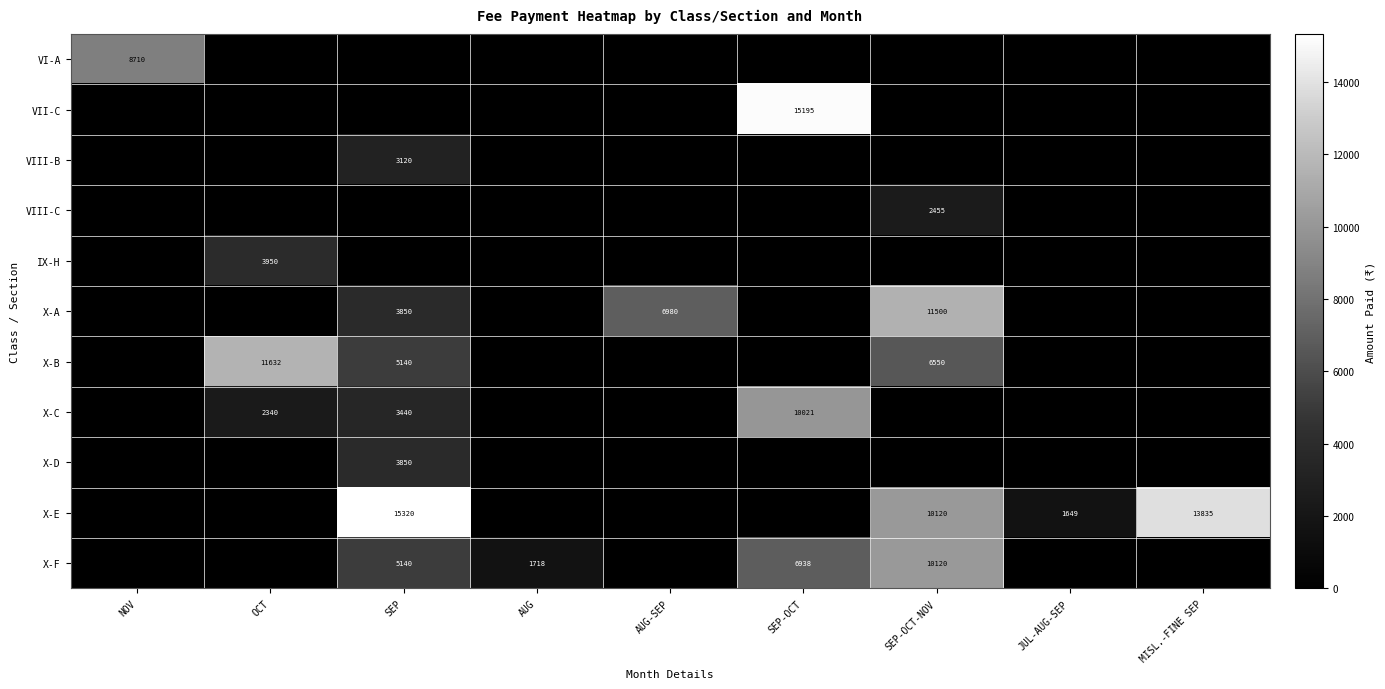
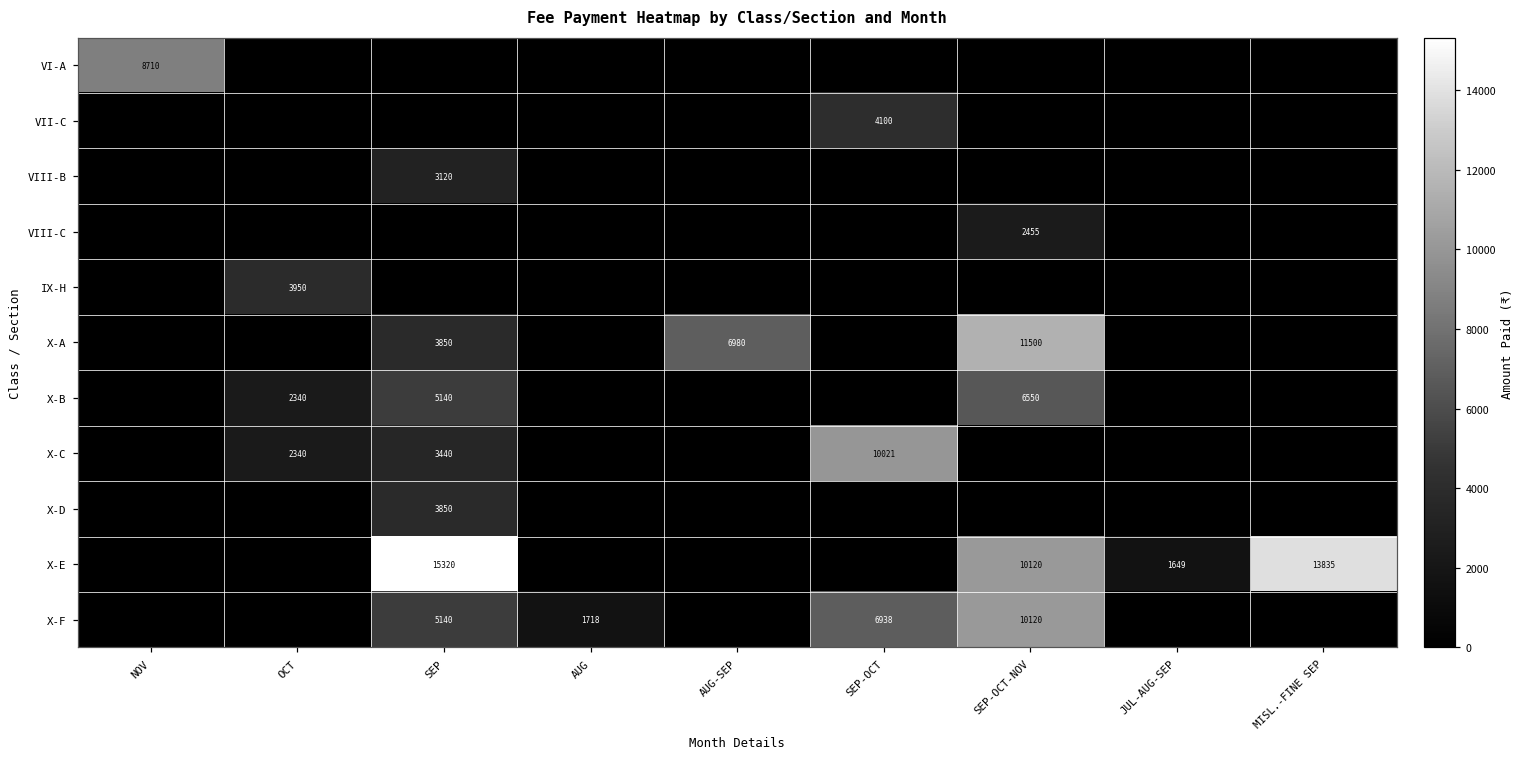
  {
    "VI-A": {
      "NOV": 8710
    },
    "VII-C": {
-     "SEP-OCT": 15195
+     "SEP-OCT": 4100
    },
    "VIII-B": {
      "SEP": 3120
    },
    "VIII-C": {
      "SEP-OCT-NOV": 2455
    },
    "IX-H": {
      "OCT": 3950
    },
    "X-A": {
      "SEP": 3850,
      "AUG-SEP": 6980,
      "SEP-OCT-NOV": 11500
    },
    "X-B": {
-     "OCT": 11632,
+     "OCT": 2340,
      "SEP": 5140,
      "SEP-OCT-NOV": 6550
    },
    "X-C": {
      "OCT": 2340,
      "SEP": 3440,
      "SEP-OCT": 10021
    },
    "X-D": {
      "SEP": 3850
    },
    "X-E": {
      "SEP": 15320,
      "SEP-OCT-NOV": 10120,
      "JUL-AUG-SEP": 1649,
      "MISL.-FINE SEP": 13835
    },
    "X-F": {
      "SEP": 5140,
      "AUG": 1718,
      "SEP-OCT": 6938,
      "SEP-OCT-NOV": 10120
    }
  }
